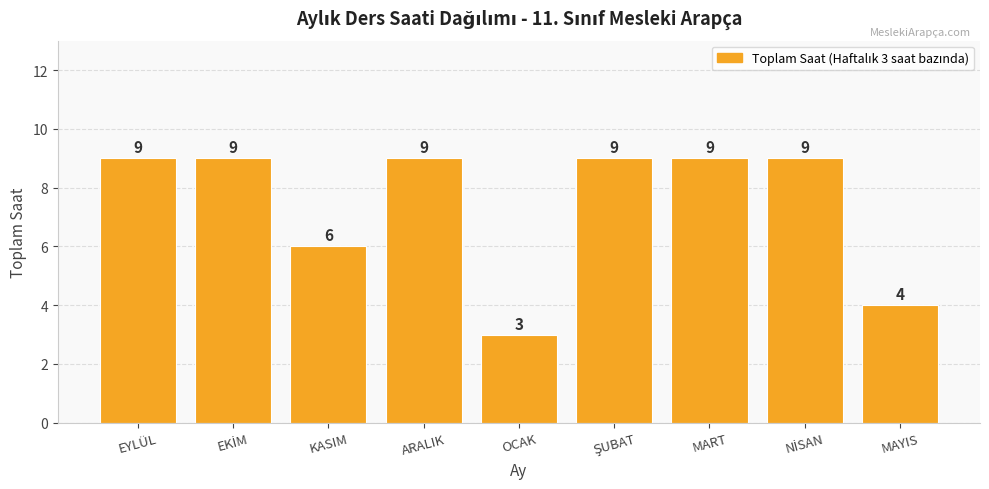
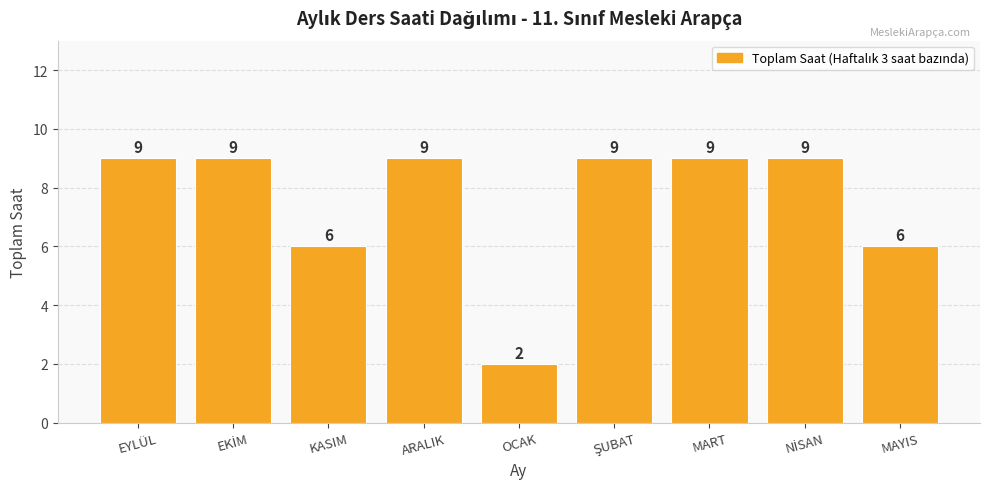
  {
    "EYLÜL": 9,
    "EKİM": 9,
    "KASIM": 6,
    "ARALIK": 9,
-   "OCAK": 3,
+   "OCAK": 2,
    "ŞUBAT": 9,
    "MART": 9,
    "NİSAN": 9,
-   "MAYIS": 4
+   "MAYIS": 6
  }
